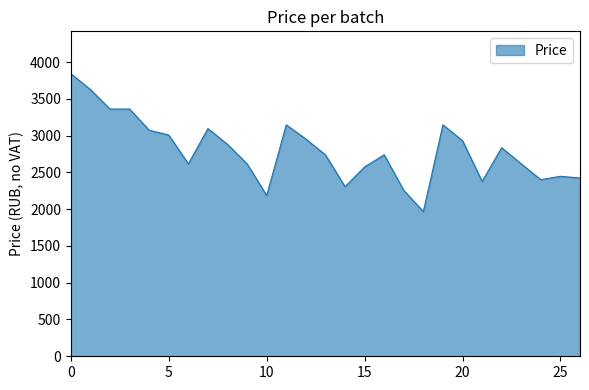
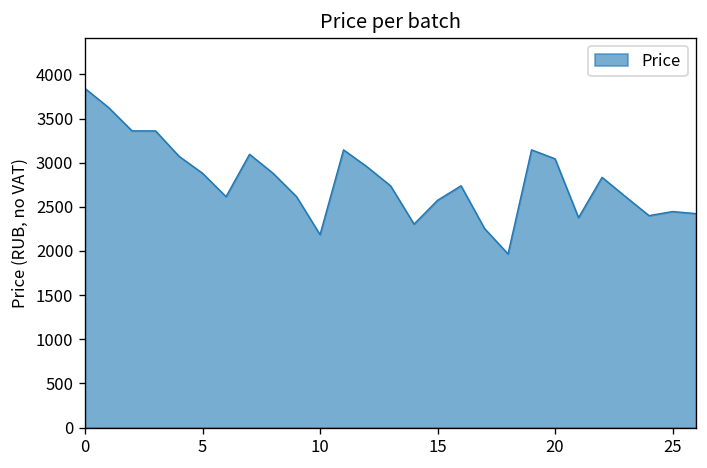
  {
    "0": 3800,
-   "5": 3000,
+   "5": 2900,
    "10": 2200,
    "15": 2600,
-   "20": 2900,
+   "20": 3000,
    "25": 2400
  }
